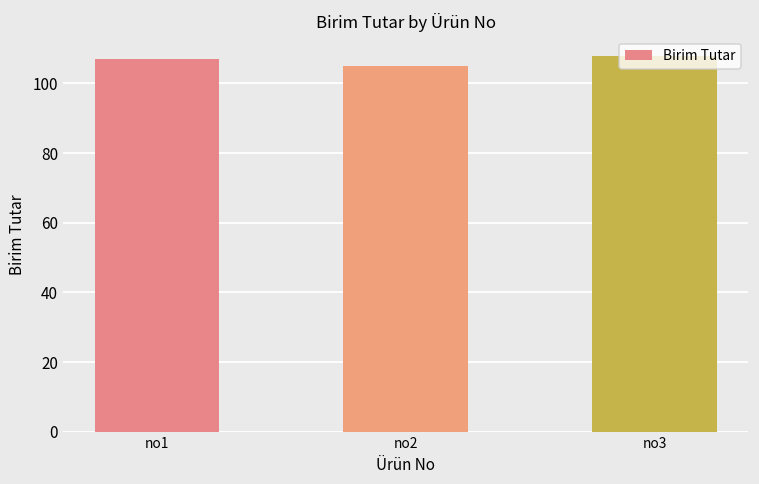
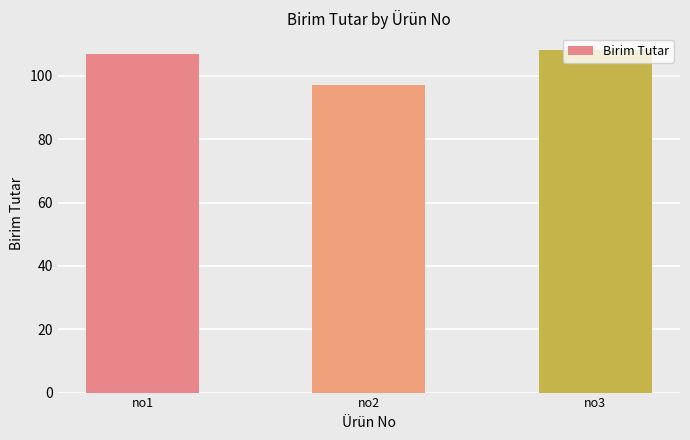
  {
    "no1": 107,
-   "no2": 105
+   "no2": 97
  }
